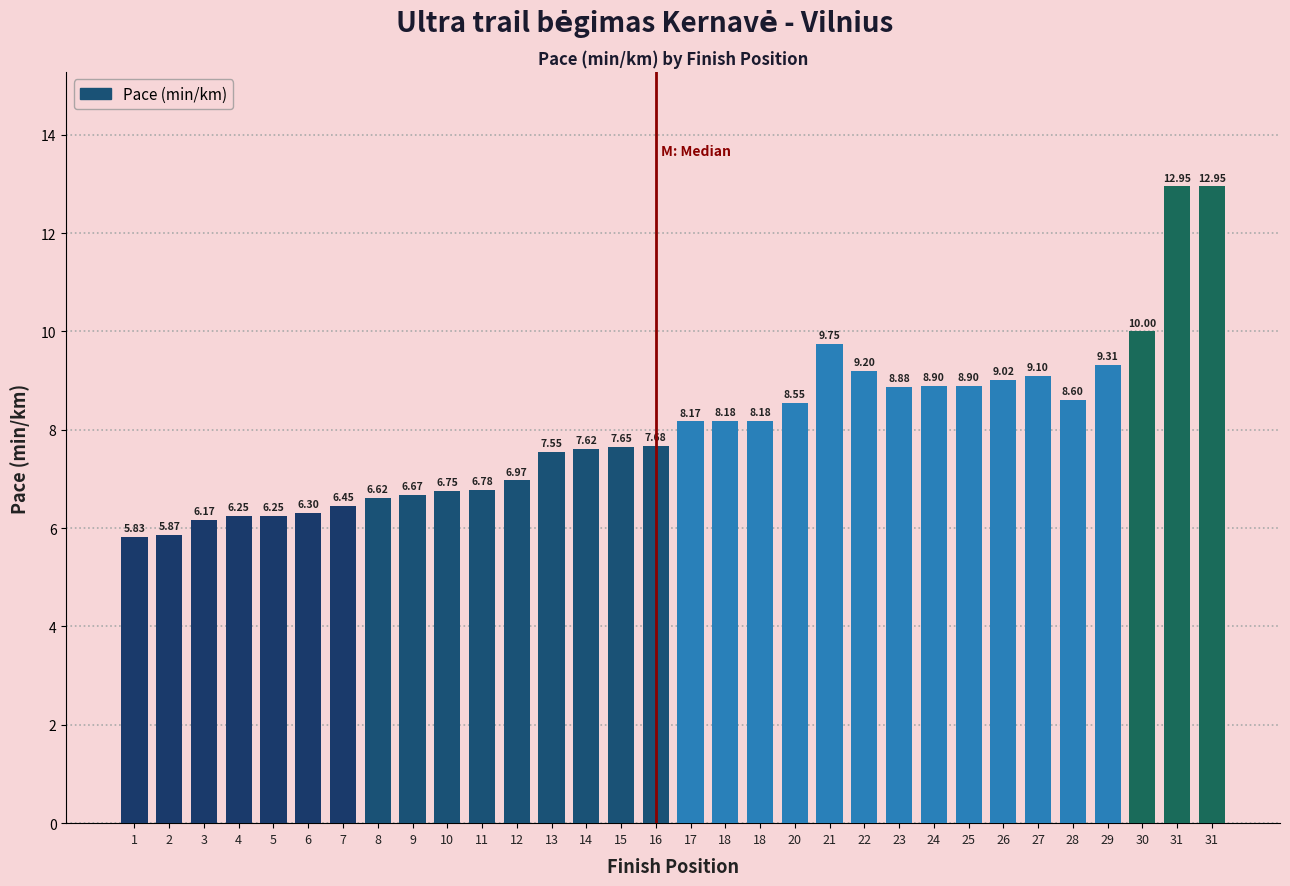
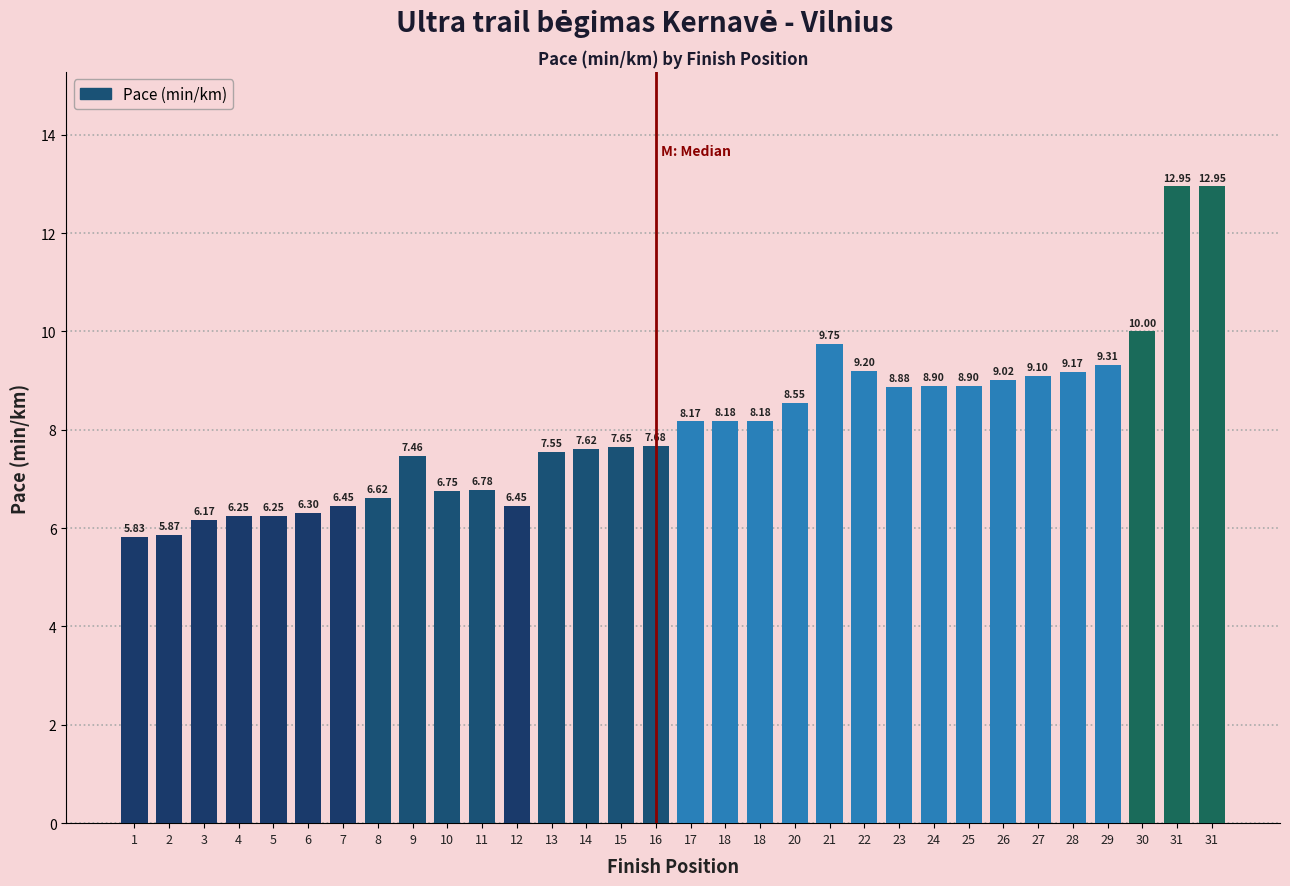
  {
    "1": 5.83,
    "2": 5.87,
    "3": 6.17,
    "4": 6.25,
    "5": 6.25,
    "6": 6.30,
    "7": 6.45,
    "8": 6.62,
-   "9": 6.67,
+   "9": 7.46,
    "10": 6.75,
    "11": 6.78,
-   "12": 6.97,
+   "12": 6.45,
    "13": 7.55,
    "14": 7.62,
    "15": 7.65,
    "16": 7.68,
    "17": 8.17,
    "20": 8.55,
    "21": 9.75,
    "22": 9.20,
    "23": 8.88,
    "24": 8.90,
    "25": 8.90,
    "26": 9.02,
    "27": 9.10,
-   "28": 8.60,
+   "28": 9.17,
    "29": 9.31,
    "30": 10.00
  }
